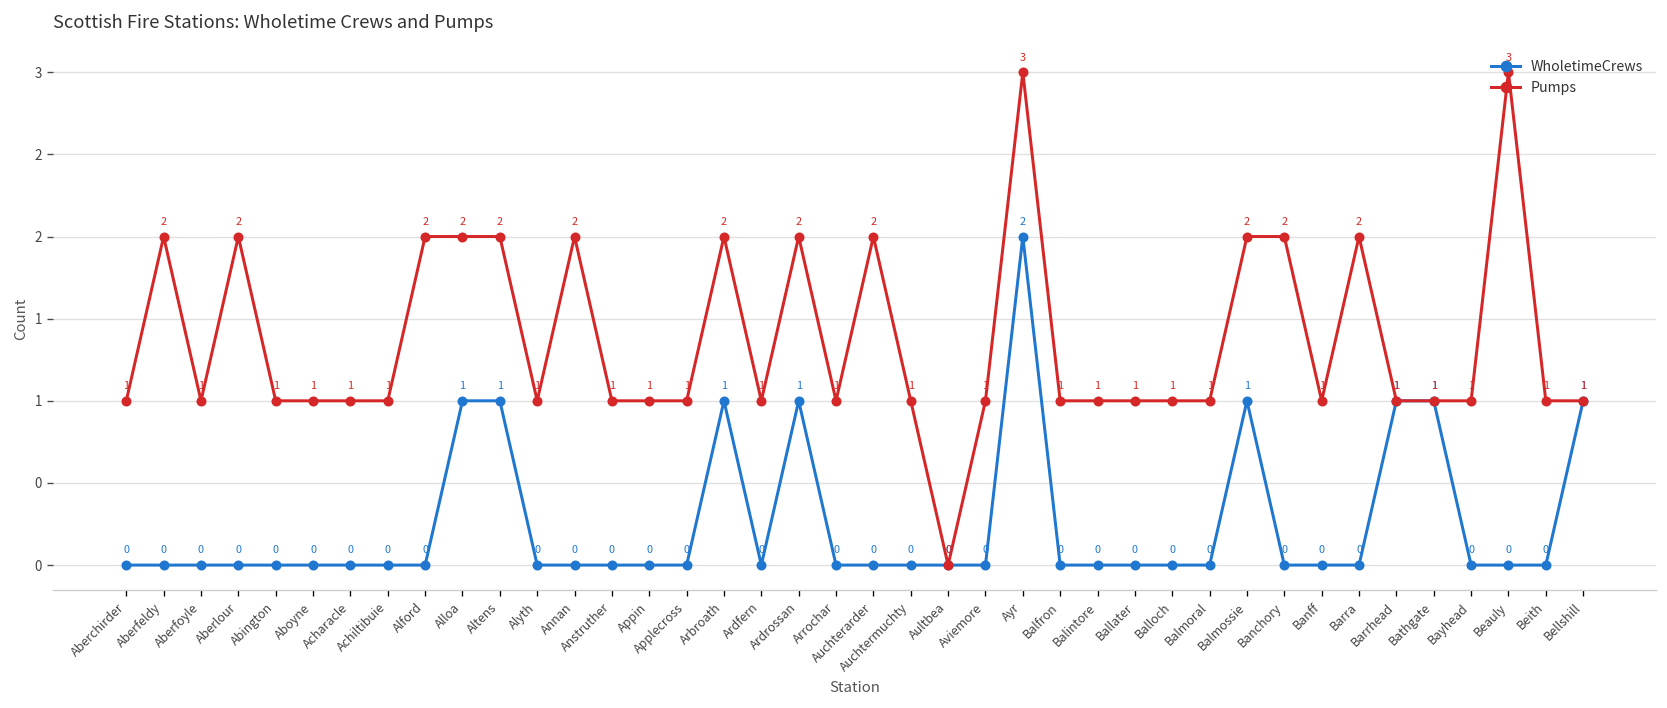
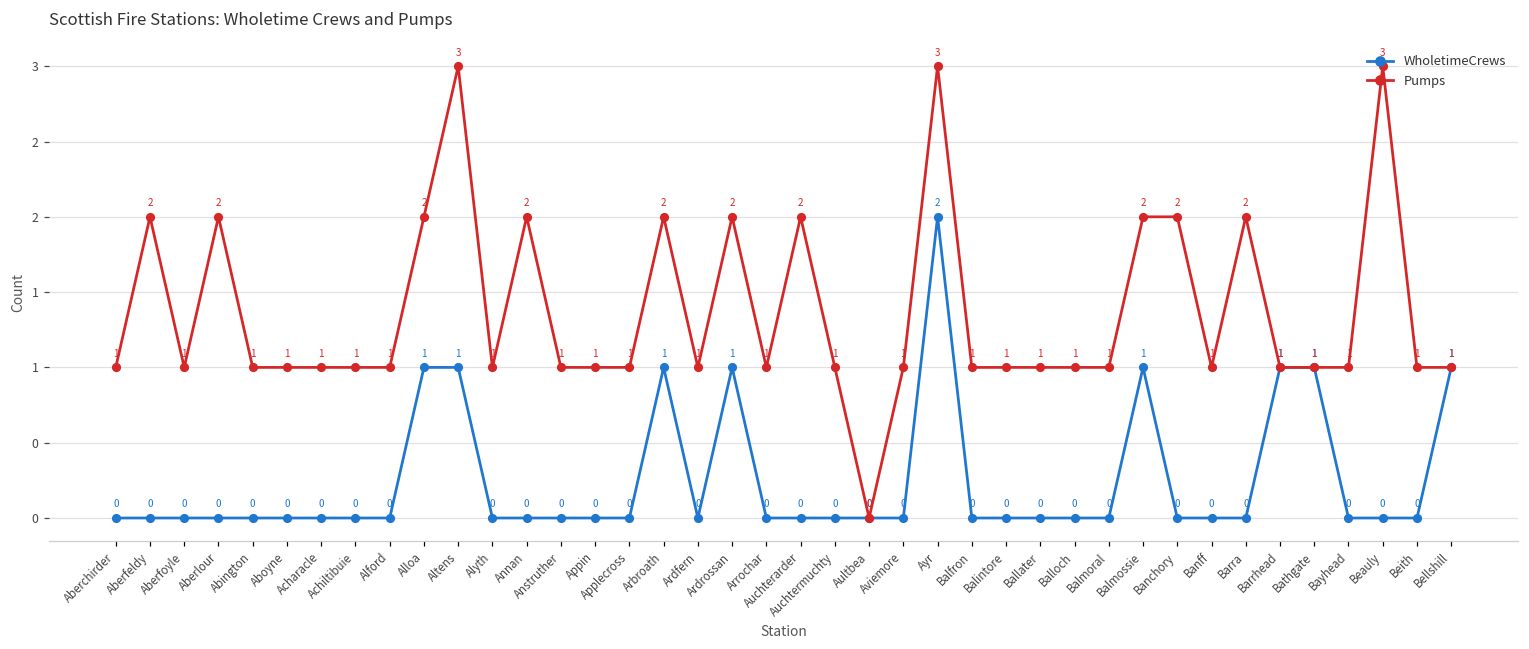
  {
    "WholetimeCrews": {
      "Aberchirder": 0,
      "Aberfeldy": 0,
      "Aberfoyle": 0,
      "Aberlour": 0,
      "Abington": 0,
      "Aboyne": 0,
      "Acharacle": 0,
      "Achiltibuie": 0,
      "Alford": 0,
      "Alloa": 1,
      "Altens": 1,
      "Alyth": 0,
      "Annan": 0,
      "Anstruther": 0,
      "Appin": 0,
      "Applecross": 0,
      "Arbroath": 1,
      "Ardfern": 0,
      "Ardrossan": 1,
      "Arrochar": 0,
      "Auchterarder": 0,
      "Auchtermuchty": 0,
      "Aviemore": 0,
      "Ayr": 2,
      "Balfron": 0,
      "Balintore": 0,
      "Ballater": 0,
      "Balloch": 0,
      "Balmoral": 0,
      "Balmossie": 1,
      "Banchory": 0,
      "Banff": 0,
      "Barra": 0,
      "Bayhead": 0,
      "Beauly": 0,
      "Beith": 0
    },
    "Pumps": {
      "Aberchirder": 1,
      "Aberfeldy": 2,
      "Aberfoyle": 1,
      "Aberlour": 2,
      "Abington": 1,
      "Aboyne": 1,
      "Acharacle": 1,
      "Achiltibuie": 1,
-     "Alford": 2,
+     "Alford": 1,
      "Alloa": 2,
-     "Altens": 2,
+     "Altens": 3,
      "Alyth": 1,
      "Annan": 2,
      "Anstruther": 1,
      "Appin": 1,
      "Applecross": 1,
      "Arbroath": 2,
      "Ardfern": 1,
      "Ardrossan": 2,
      "Arrochar": 1,
      "Auchterarder": 2,
      "Auchtermuchty": 1,
      "Aviemore": 1,
      "Ayr": 3,
      "Balfron": 1,
      "Balintore": 1,
      "Ballater": 1,
      "Balloch": 1,
      "Balmoral": 1,
      "Balmossie": 2,
      "Banchory": 2,
      "Banff": 1,
      "Barra": 2,
      "Bayhead": 1,
      "Beauly": 3,
      "Beith": 1
    }
  }
